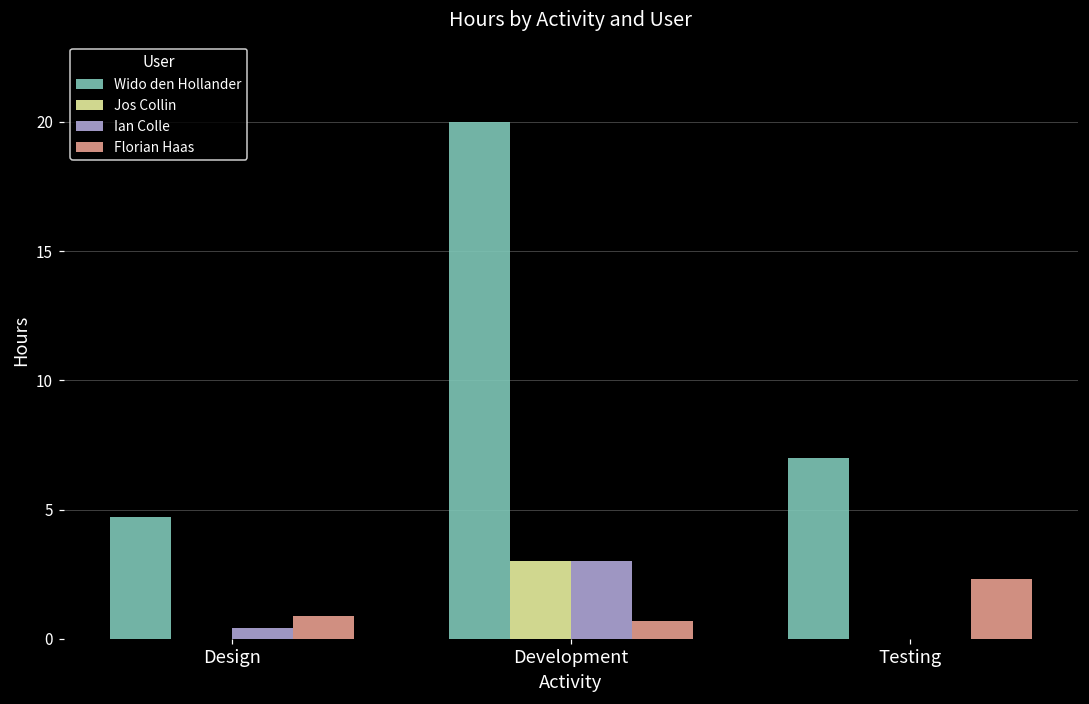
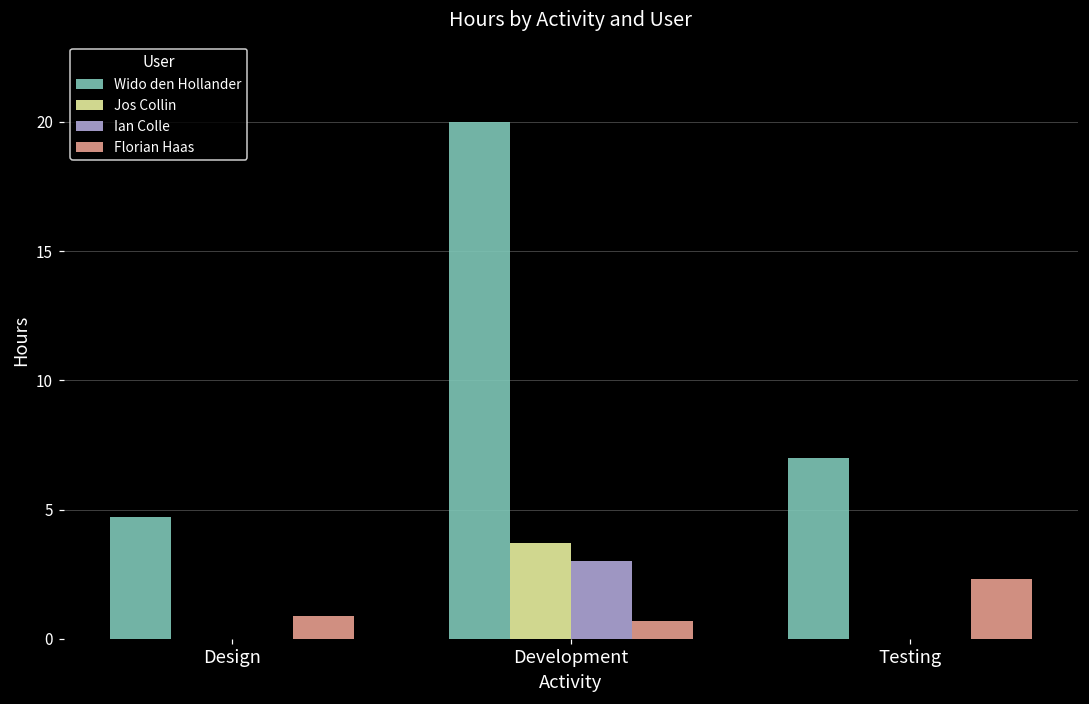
  {
    "Wido den Hollander": {
      "Design": 4.7,
      "Development": 20.0,
      "Testing": 7.0
    },
    "Jos Collin": {
      "Design": 0.0,
-     "Development": 3.0,
+     "Development": 3.7,
      "Testing": 0.0
    },
    "Ian Colle": {
-     "Design": 0.4,
+     "Design": 0.0,
      "Development": 3.0,
      "Testing": 0.0
    },
    "Florian Haas": {
      "Design": 0.9,
      "Development": 0.7,
      "Testing": 2.3
    }
  }
